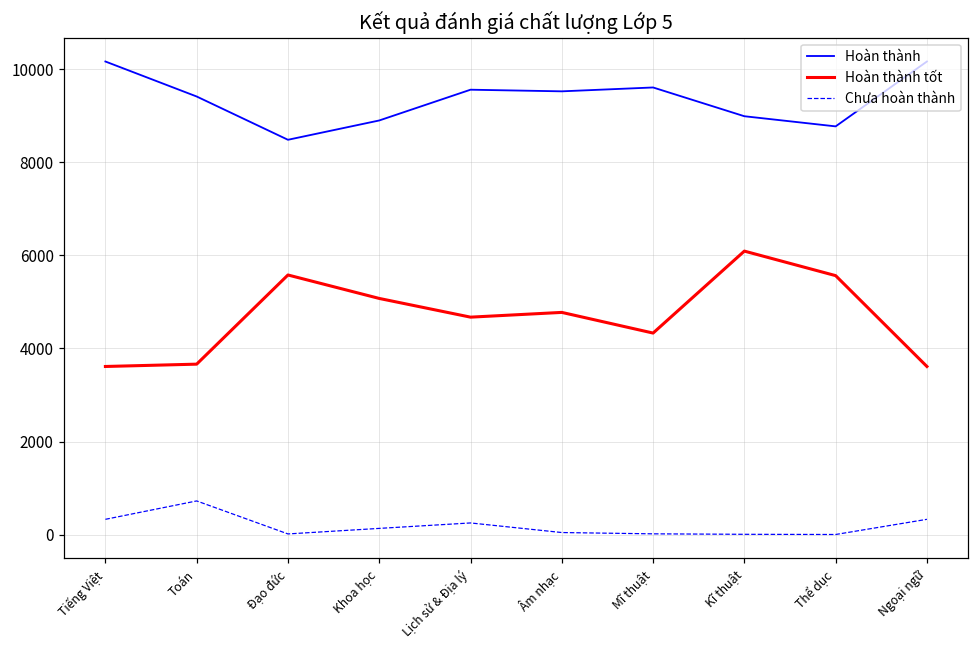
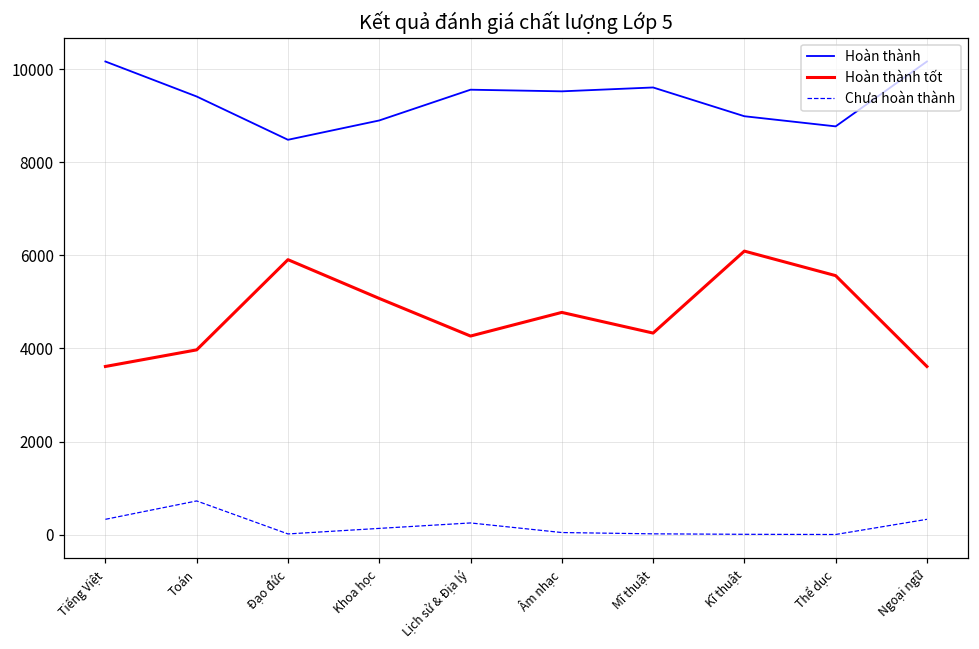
  {
    "Hoàn thành tốt": {
      "Tiếng Việt": 3600,
-     "Toán": 3700,
-     "Đạo đức": 5600,
+     "Toán": 4000,
+     "Đạo đức": 5900,
      "Khoa học": 5100,
-     "Lịch sử & Địa lý": 4700,
+     "Lịch sử & Địa lý": 4300,
      "Âm nhạc": 4800,
      "Mĩ thuật": 4300,
      "Kĩ thuật": 6100,
      "Thể dục": 5600,
      "Ngoại ngữ": 3600
    }
  }
